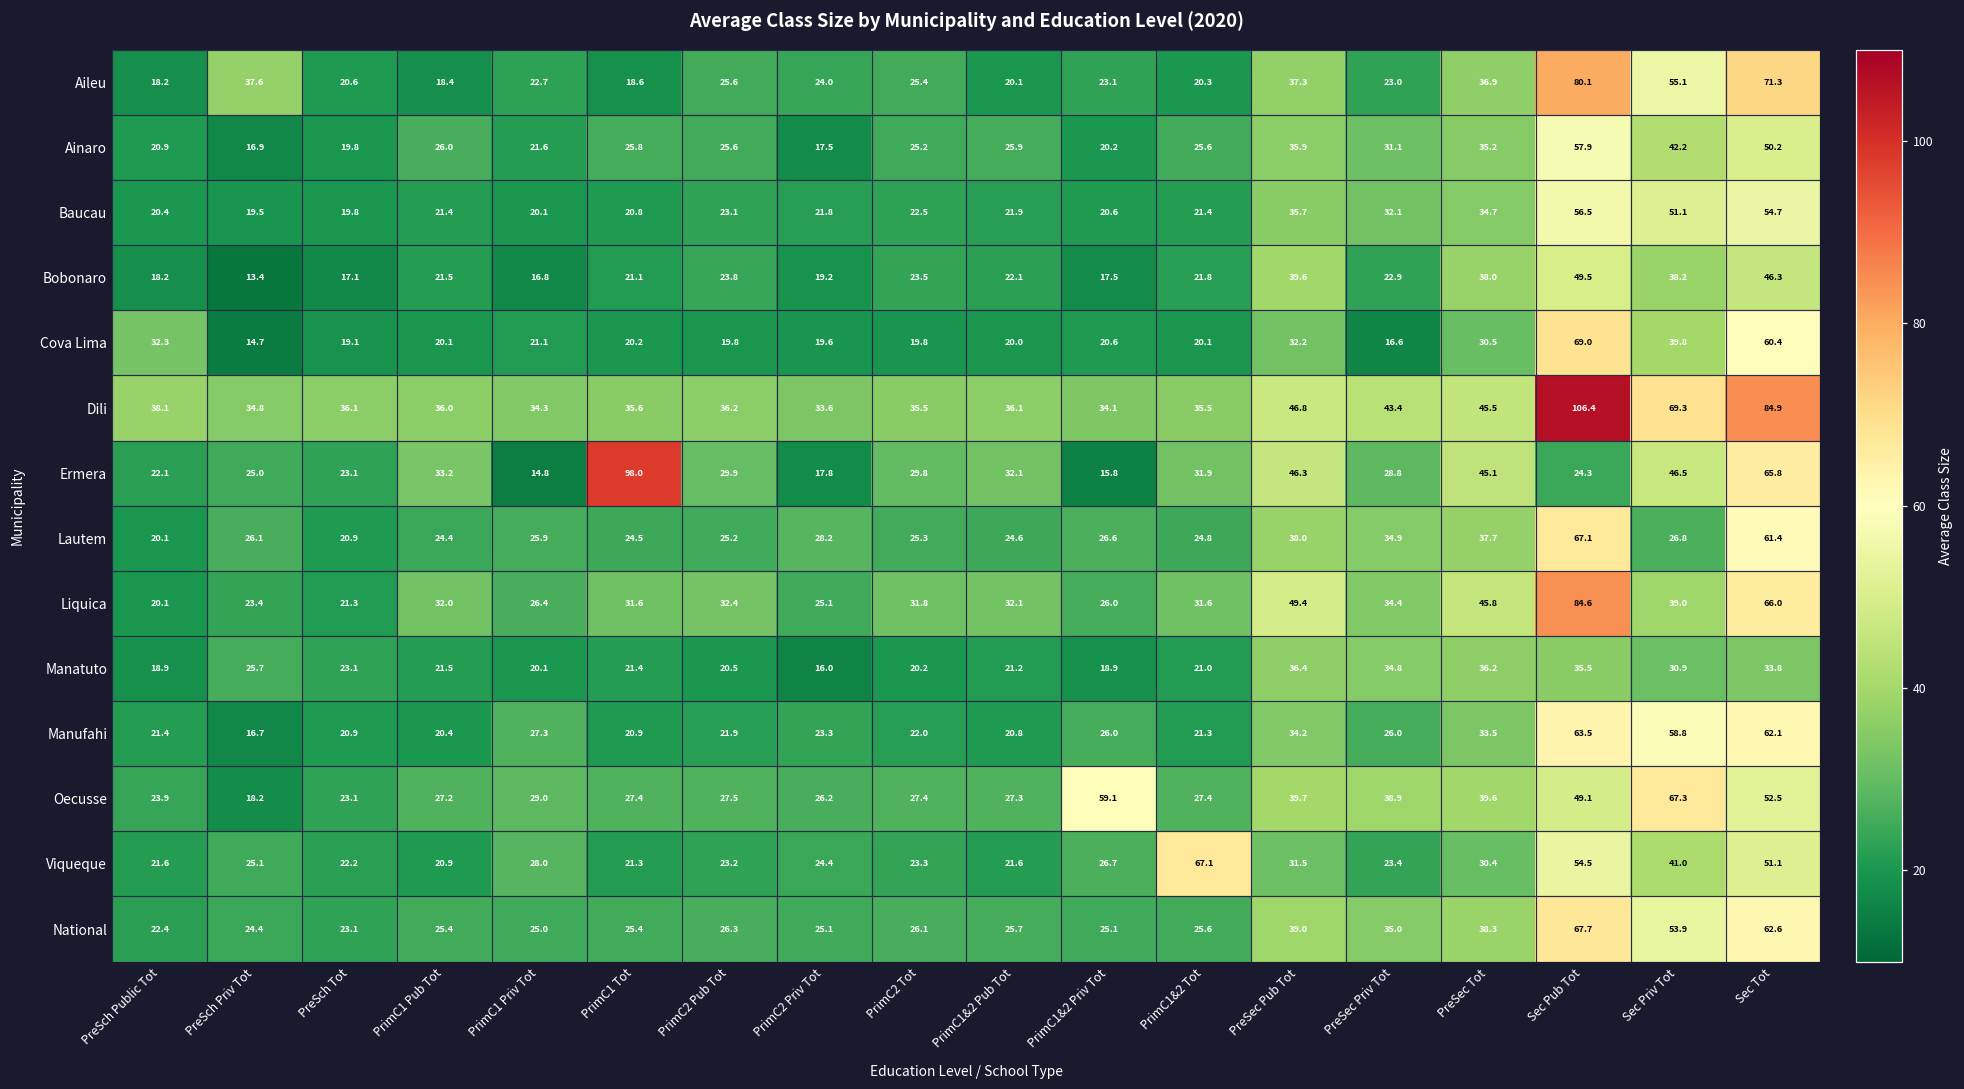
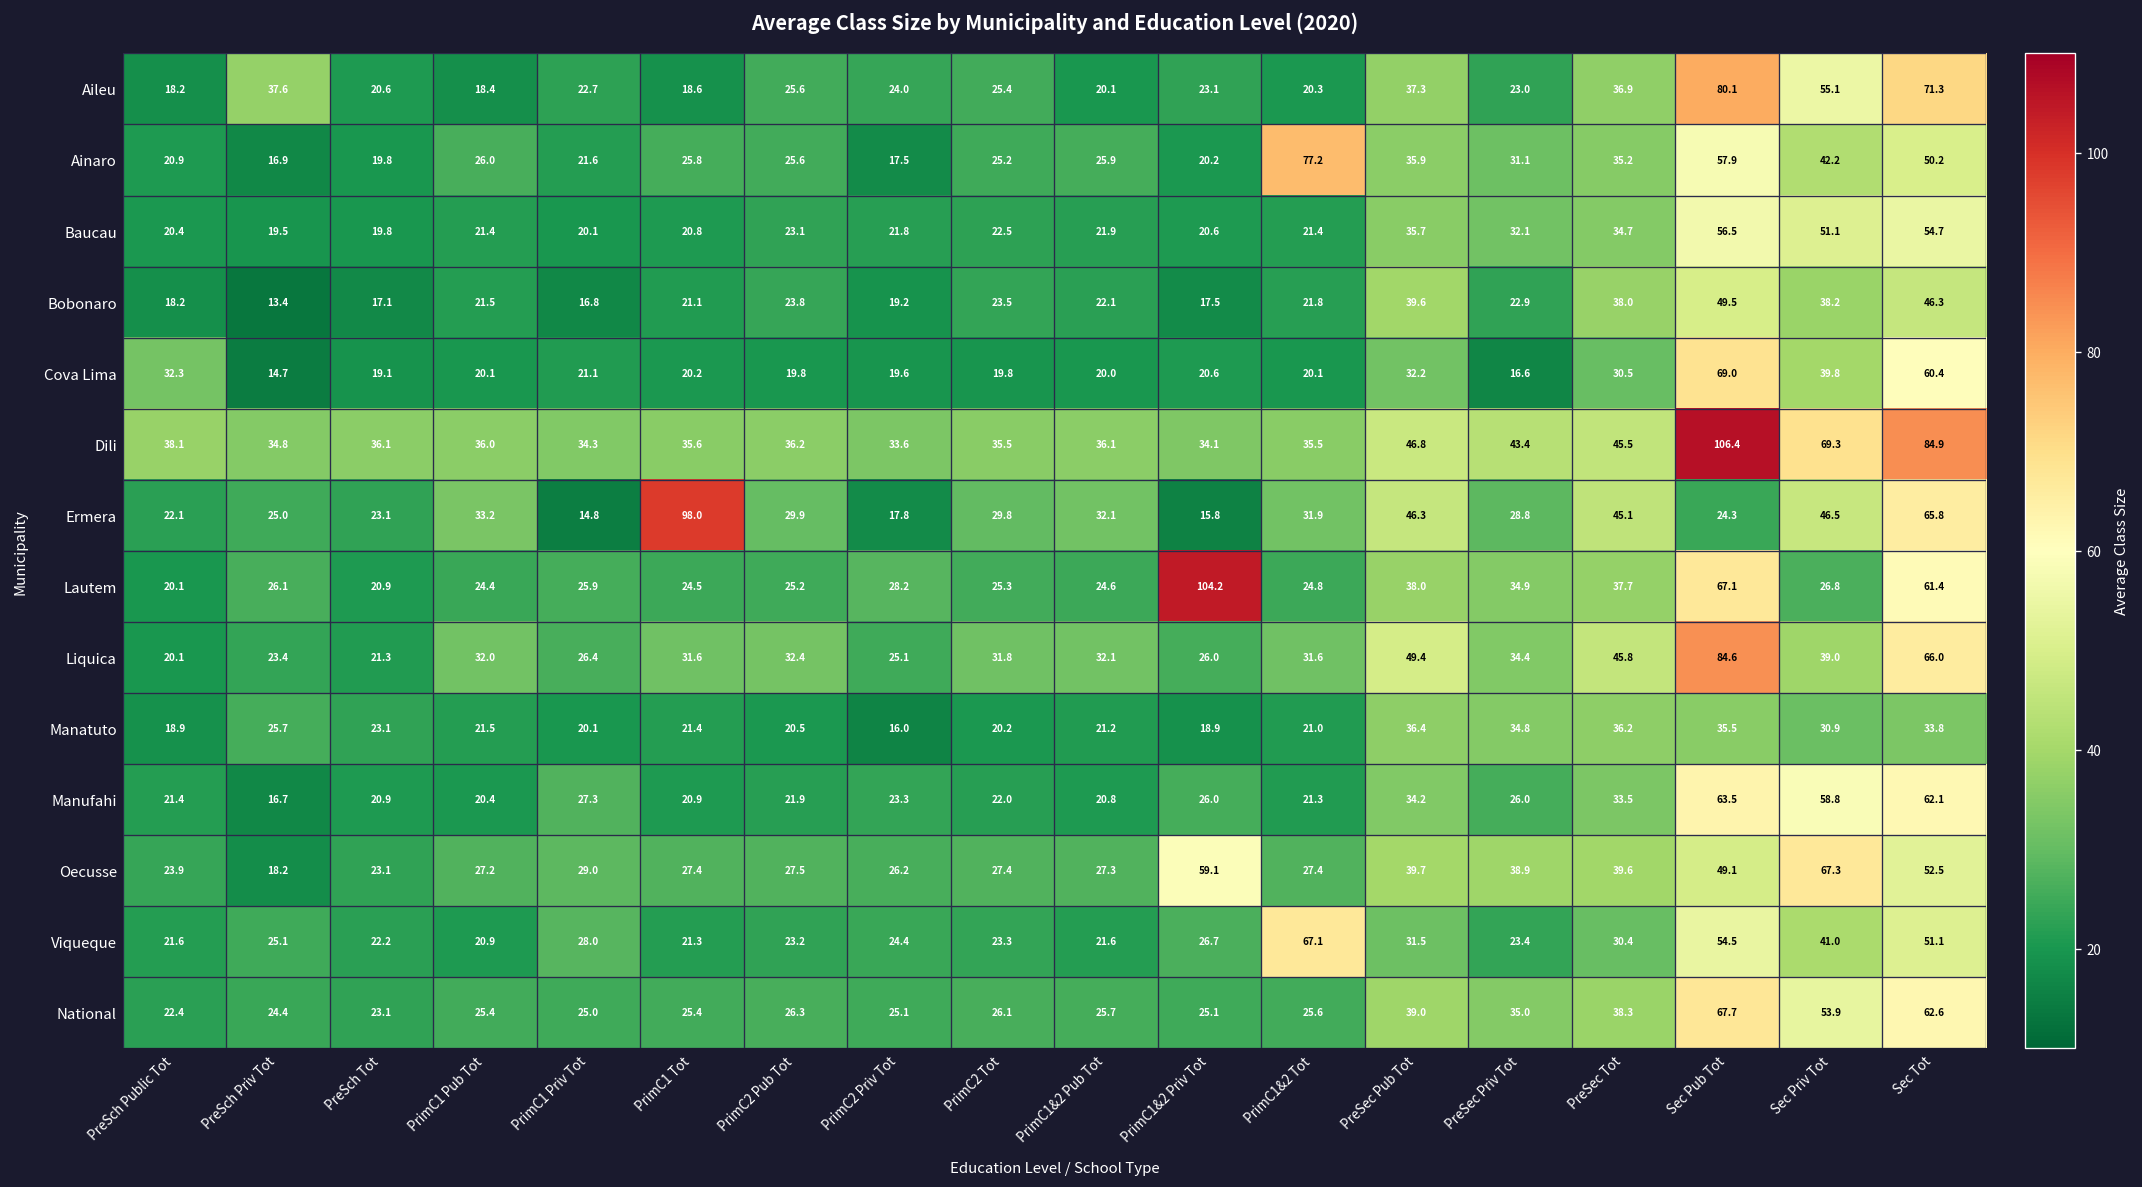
  {
    "Ainaro": {
      "PreSch Public Tot": 20.9,
      "PreSch Priv Tot": 16.9,
      "PreSch Tot": 19.8,
      "PrimC1 Pub Tot": 26.0,
      "PrimC1 Priv Tot": 21.6,
      "PrimC1 Tot": 25.8,
      "PrimC2 Pub Tot": 25.6,
      "PrimC2 Priv Tot": 17.5,
      "PrimC2 Tot": 25.2,
      "PrimC1&2 Pub Tot": 25.9,
      "PrimC1&2 Priv Tot": 20.2,
-     "PrimC1&2 Tot": 25.6,
+     "PrimC1&2 Tot": 77.2,
      "PreSec Pub Tot": 35.9,
      "PreSec Priv Tot": 31.1,
      "PreSec Tot": 35.2,
      "Sec Pub Tot": 57.9,
      "Sec Priv Tot": 42.2,
      "Sec Tot": 50.2
    },
    "Lautem": {
      "PreSch Public Tot": 20.1,
      "PreSch Priv Tot": 26.1,
      "PreSch Tot": 20.9,
      "PrimC1 Pub Tot": 24.4,
      "PrimC1 Priv Tot": 25.9,
      "PrimC1 Tot": 24.5,
      "PrimC2 Pub Tot": 25.2,
      "PrimC2 Priv Tot": 28.2,
      "PrimC2 Tot": 25.3,
      "PrimC1&2 Pub Tot": 24.6,
-     "PrimC1&2 Priv Tot": 26.6,
+     "PrimC1&2 Priv Tot": 104.2,
      "PrimC1&2 Tot": 24.8,
      "PreSec Pub Tot": 38.0,
      "PreSec Priv Tot": 34.9,
      "PreSec Tot": 37.7,
      "Sec Pub Tot": 67.1,
      "Sec Priv Tot": 26.8,
      "Sec Tot": 61.4
    }
  }
